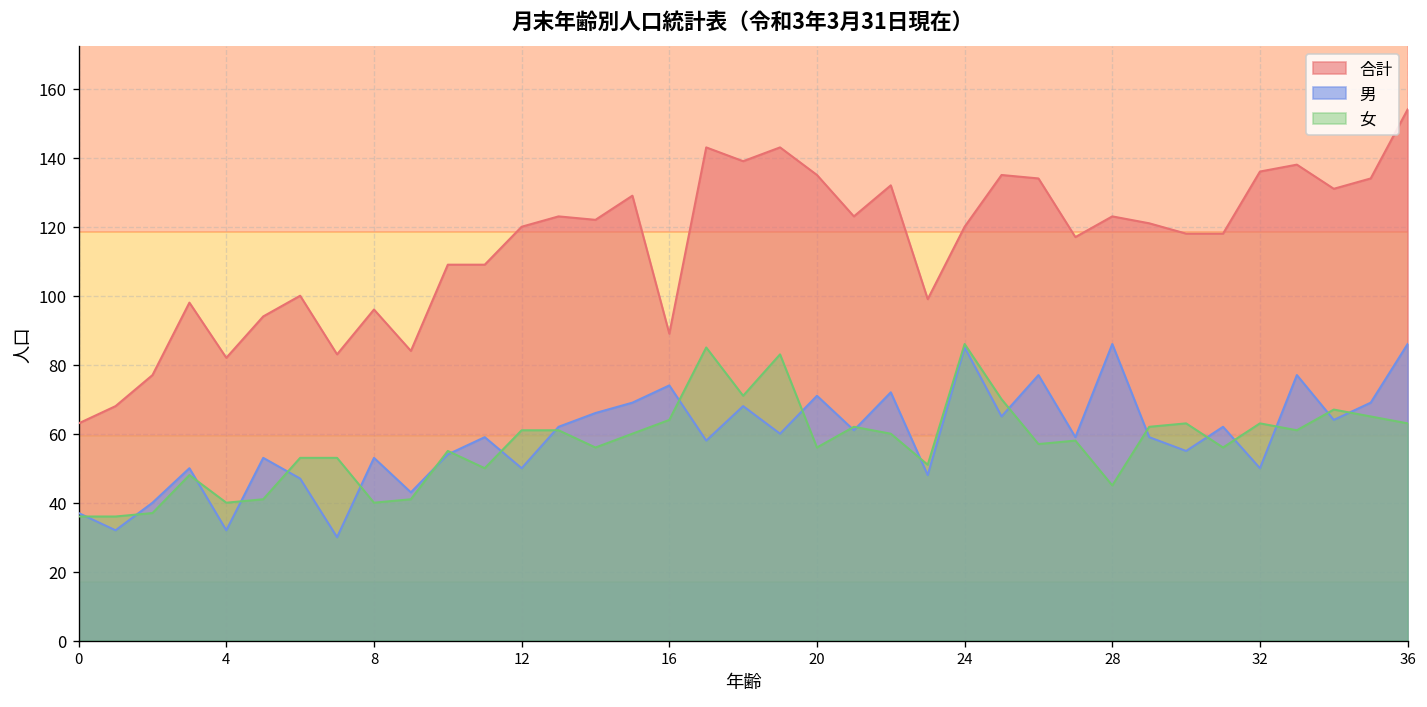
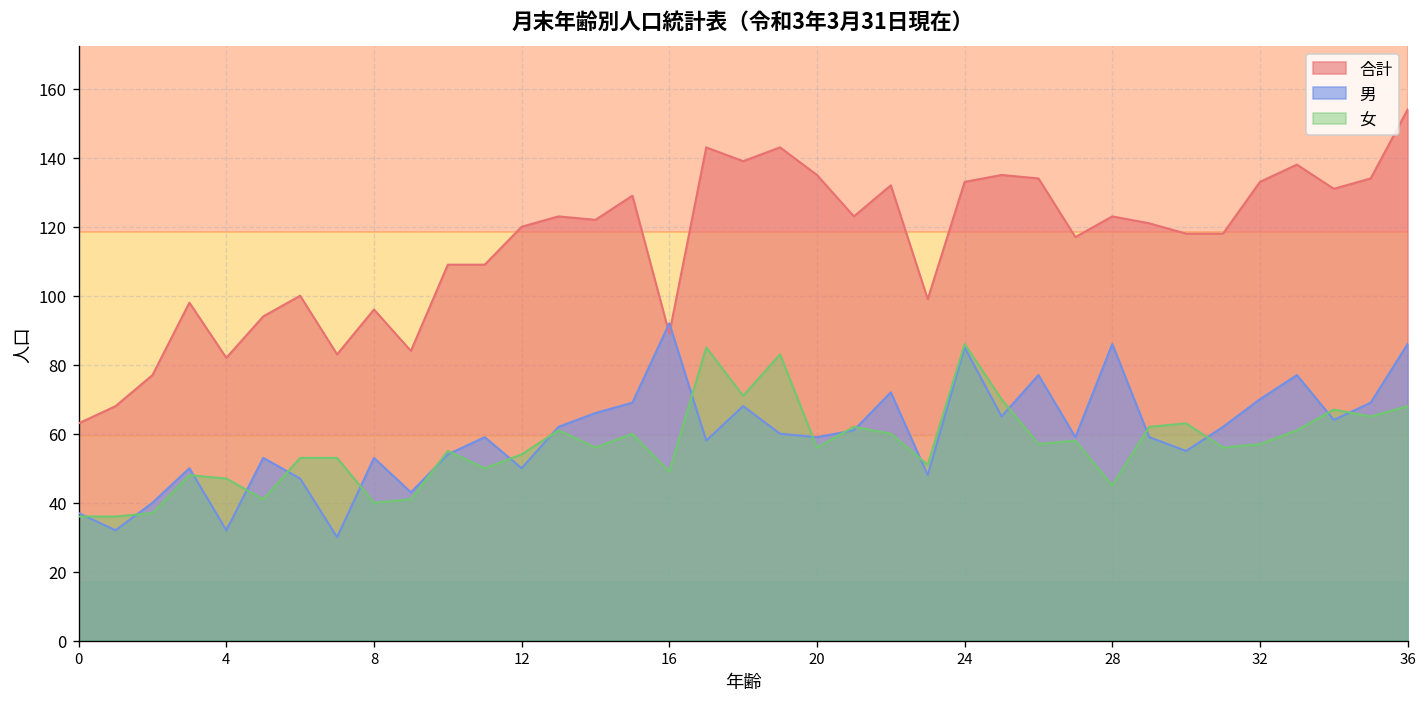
  {
    "合計": {
      "0": 63,
      "4": 82,
      "8": 96,
      "12": 120,
      "16": 89,
      "20": 135,
-     "24": 120,
+     "24": 133,
      "28": 123,
-     "32": 136,
+     "32": 133,
      "36": 154
    },
    "男": {
      "0": 37,
      "4": 32,
      "8": 53,
      "12": 50,
-     "16": 74,
-     "20": 71,
+     "16": 92,
+     "20": 59,
      "24": 85,
      "28": 86,
-     "32": 50,
+     "32": 70,
      "36": 86
    },
    "女": {
      "0": 36,
-     "4": 40,
+     "4": 47,
      "8": 40,
-     "12": 61,
-     "16": 64,
+     "12": 54,
+     "16": 49,
      "20": 56,
      "24": 86,
      "28": 45,
-     "32": 63,
-     "36": 63
+     "32": 57,
+     "36": 68
    }
  }
